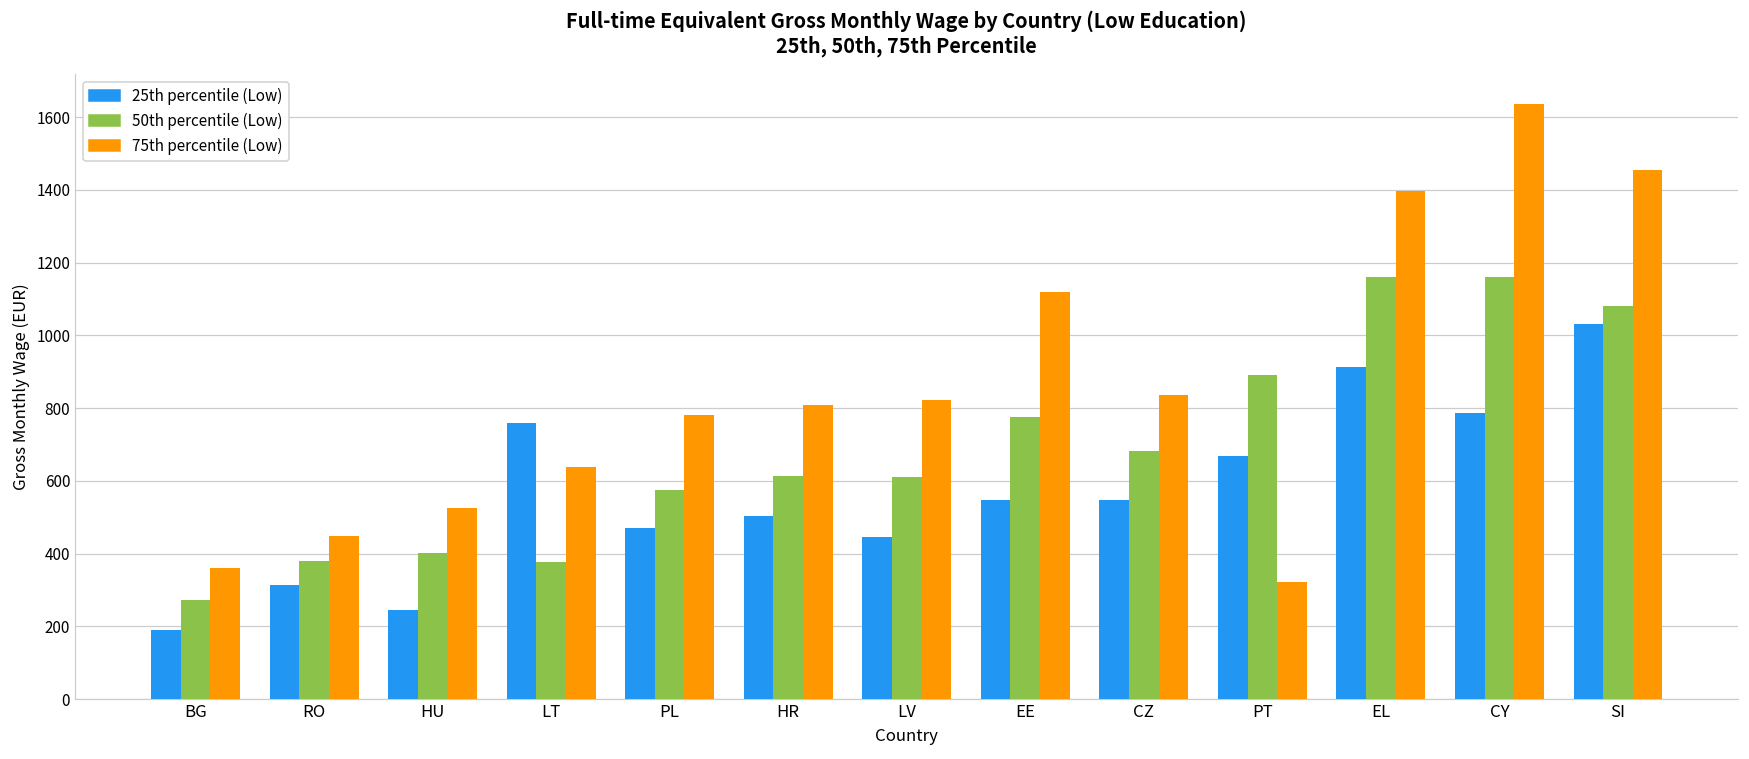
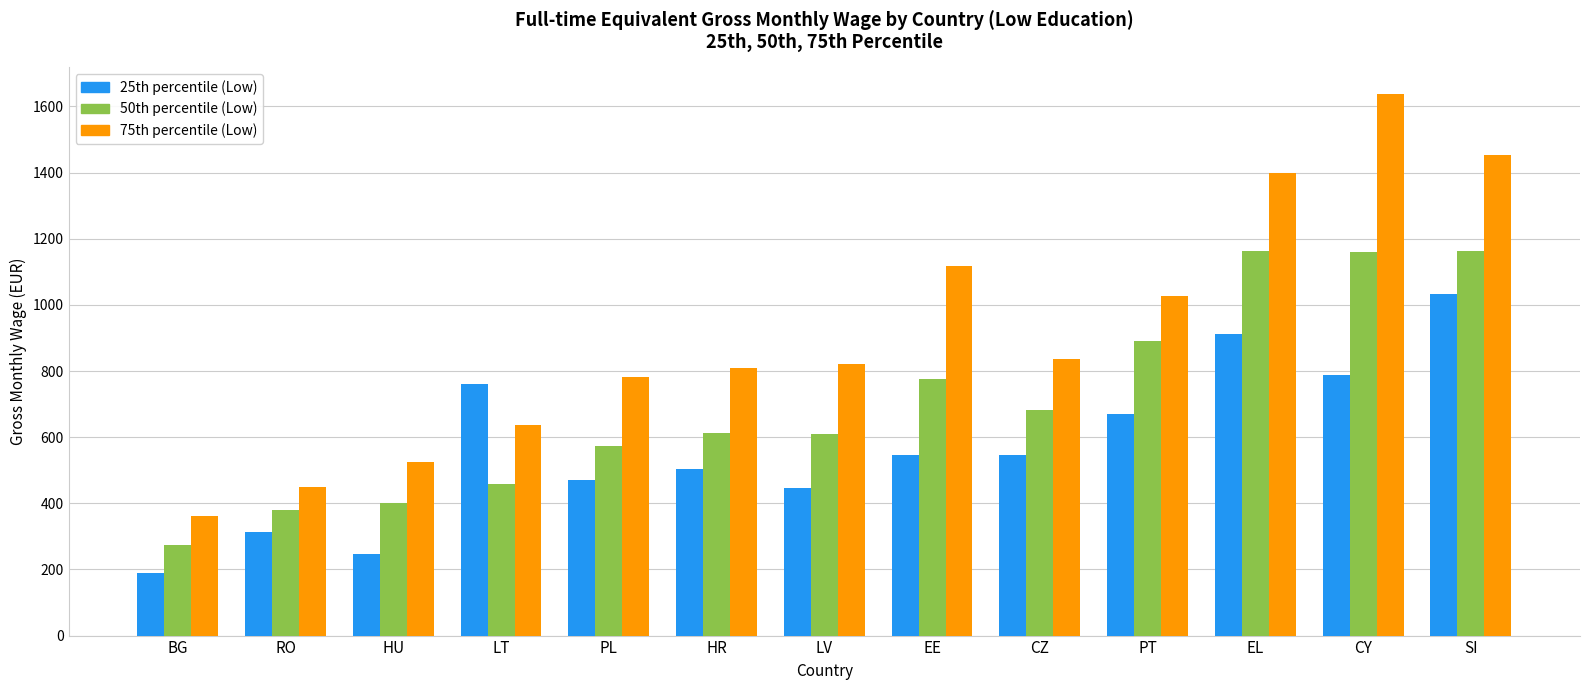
  {
    "25th percentile (Low)": {
      "BG": 190,
      "RO": 310,
      "HU": 250,
      "LT": 760,
      "PL": 470,
      "HR": 500,
      "LV": 450,
      "EE": 550,
      "CZ": 550,
      "PT": 670,
      "EL": 910,
      "CY": 790,
      "SI": 1030
    },
    "50th percentile (Low)": {
      "BG": 270,
      "RO": 380,
      "HU": 400,
-     "LT": 380,
+     "LT": 460,
      "PL": 570,
      "HR": 610,
      "LV": 610,
      "EE": 780,
      "CZ": 680,
      "PT": 890,
      "EL": 1160,
      "CY": 1160,
-     "SI": 1080
+     "SI": 1160
    },
    "75th percentile (Low)": {
      "BG": 360,
      "RO": 450,
      "HU": 530,
      "LT": 640,
      "PL": 780,
      "HR": 810,
      "LV": 820,
      "EE": 1120,
      "CZ": 840,
-     "PT": 320,
+     "PT": 1030,
      "EL": 1400,
      "CY": 1640,
      "SI": 1450
    }
  }
